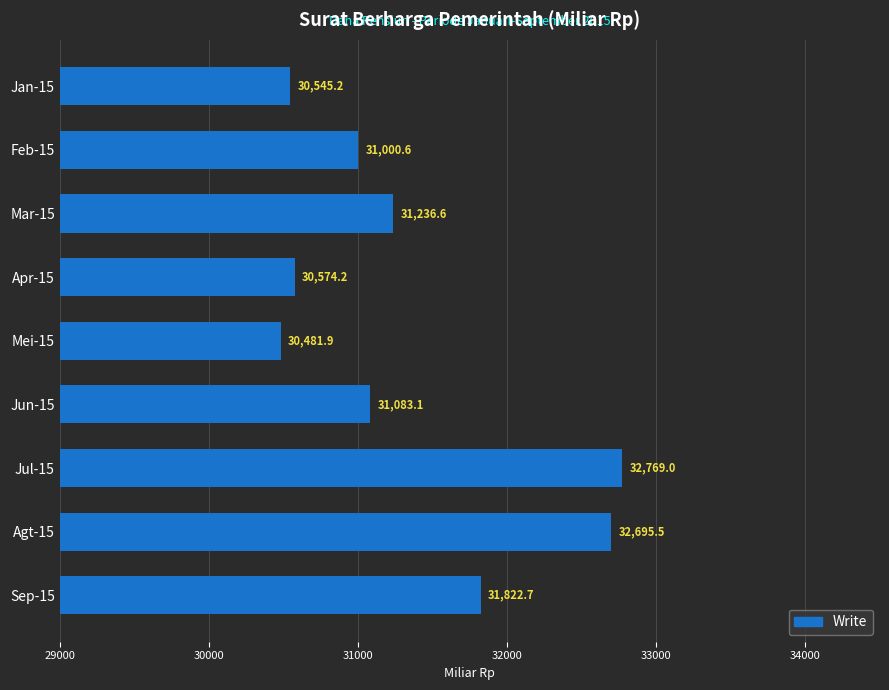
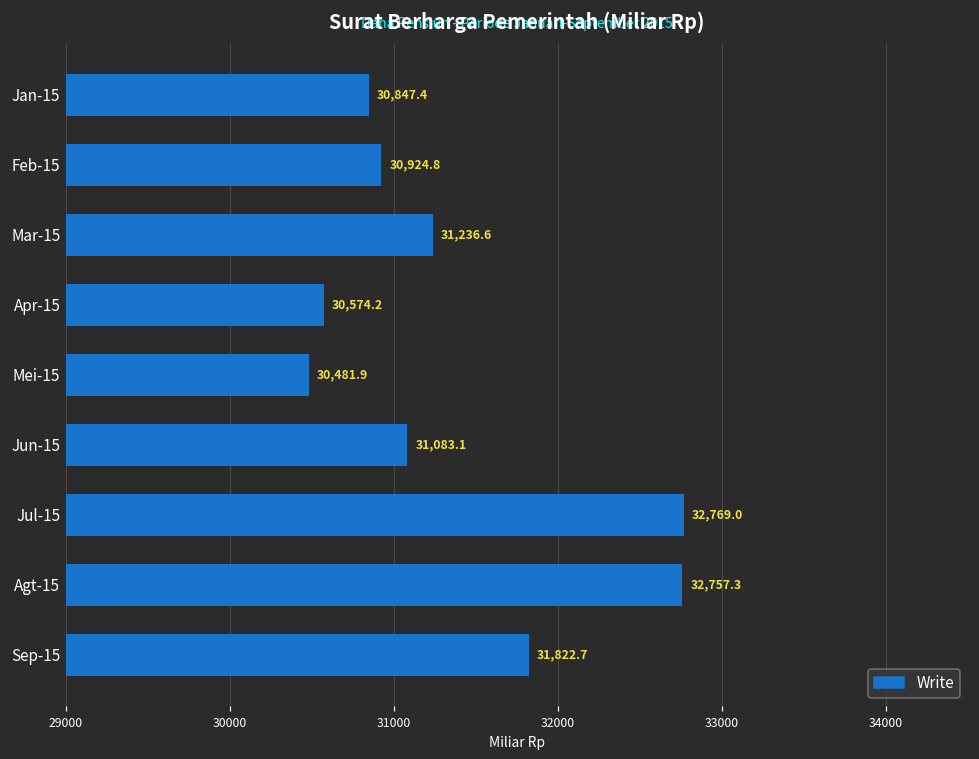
  {
-   "Jan-15": "30,545.2",
-   "Feb-15": "31,000.6",
+   "Jan-15": "30,847.4",
+   "Feb-15": "30,924.8",
    "Mar-15": "31,236.6",
    "Apr-15": "30,574.2",
    "Mei-15": "30,481.9",
    "Jun-15": "31,083.1",
    "Jul-15": "32,769.0",
-   "Agt-15": "32,695.5",
+   "Agt-15": "32,757.3",
    "Sep-15": "31,822.7"
  }
